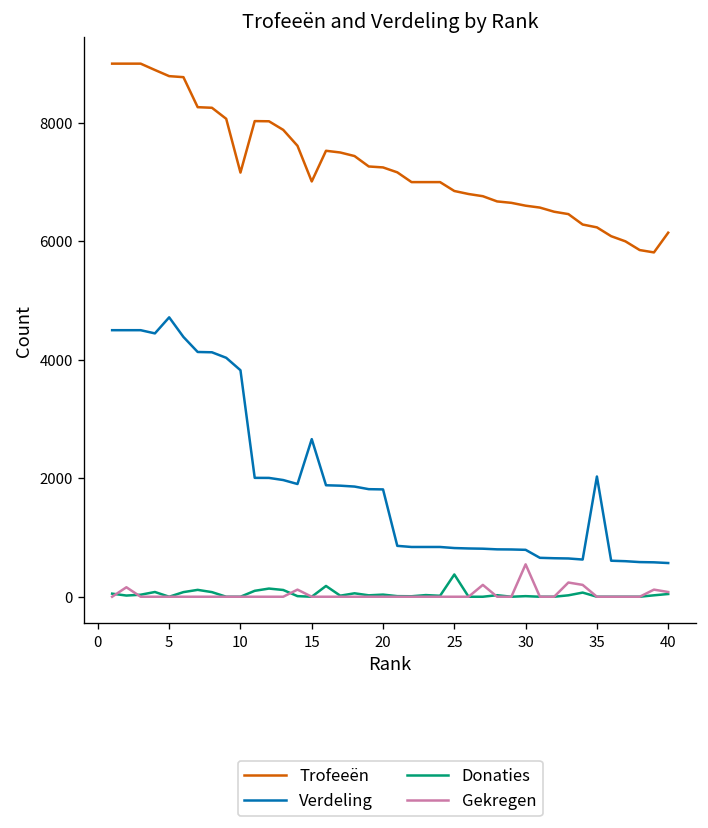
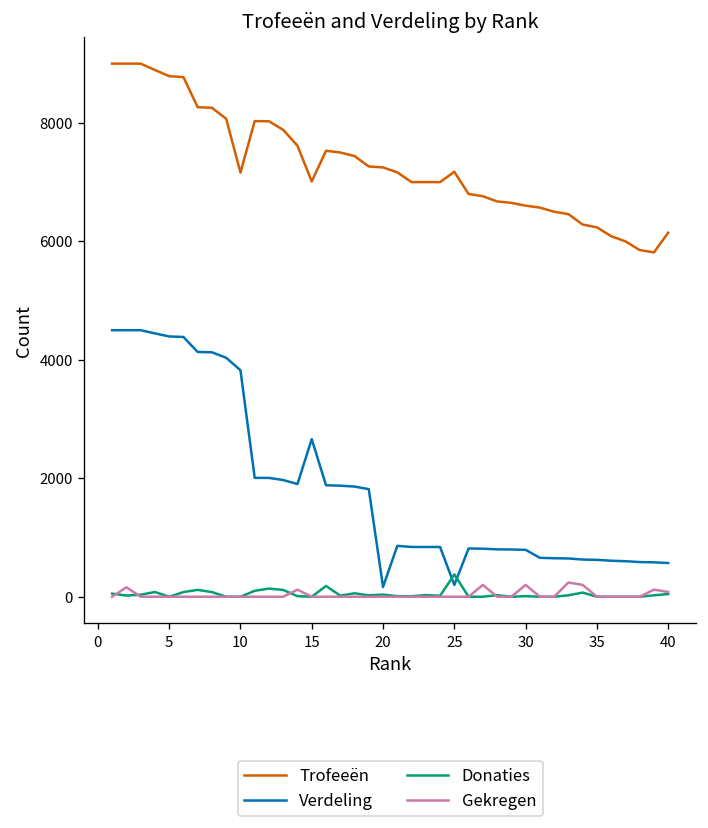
  {
    "Trofeeën": {
      "5": 8800,
      "10": 7200,
      "15": 7000,
      "20": 7200,
-     "25": 6900,
+     "25": 7200,
      "30": 6600,
      "35": 6200,
      "40": 6100
    },
    "Verdeling": {
-     "5": 4700,
+     "5": 4400,
      "10": 3800,
      "15": 2700,
-     "20": 1800,
-     "25": 800,
+     "20": 200,
+     "25": 200,
      "30": 800,
-     "35": 2000,
+     "35": 600,
      "40": 600
    },
    "Donaties": {
      "25": 400,
      "30": 0
    },
    "Gekregen": {
      "25": 0,
-     "30": 500
+     "30": 200
    }
  }
